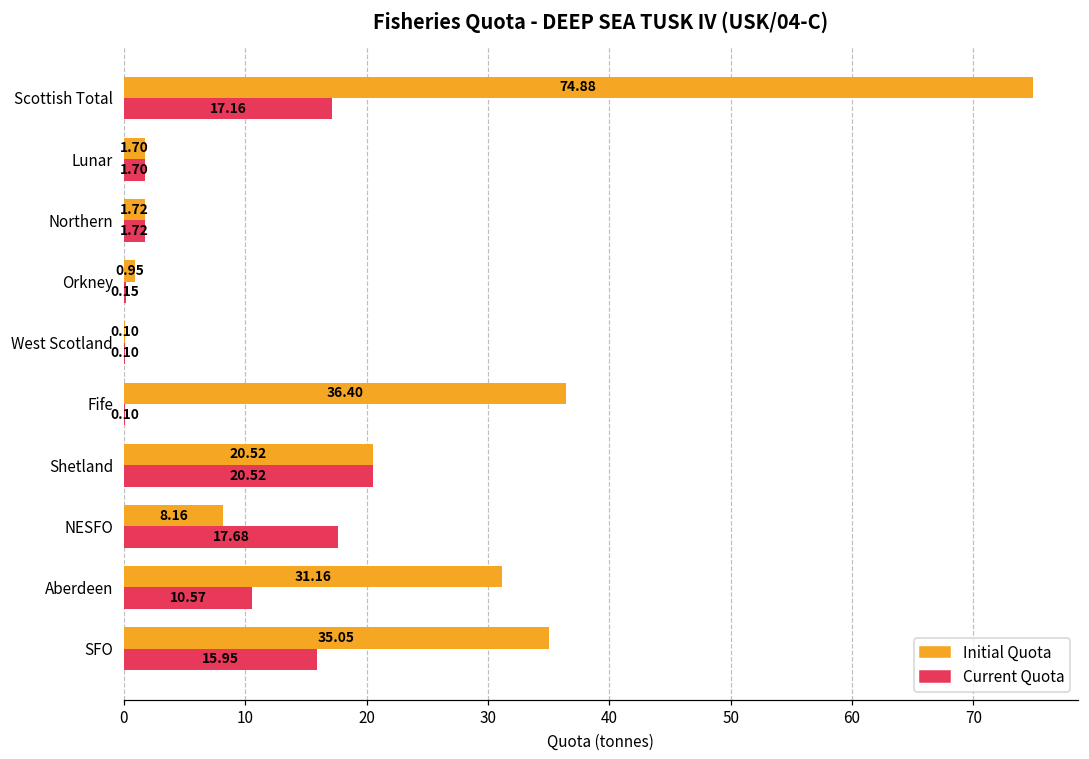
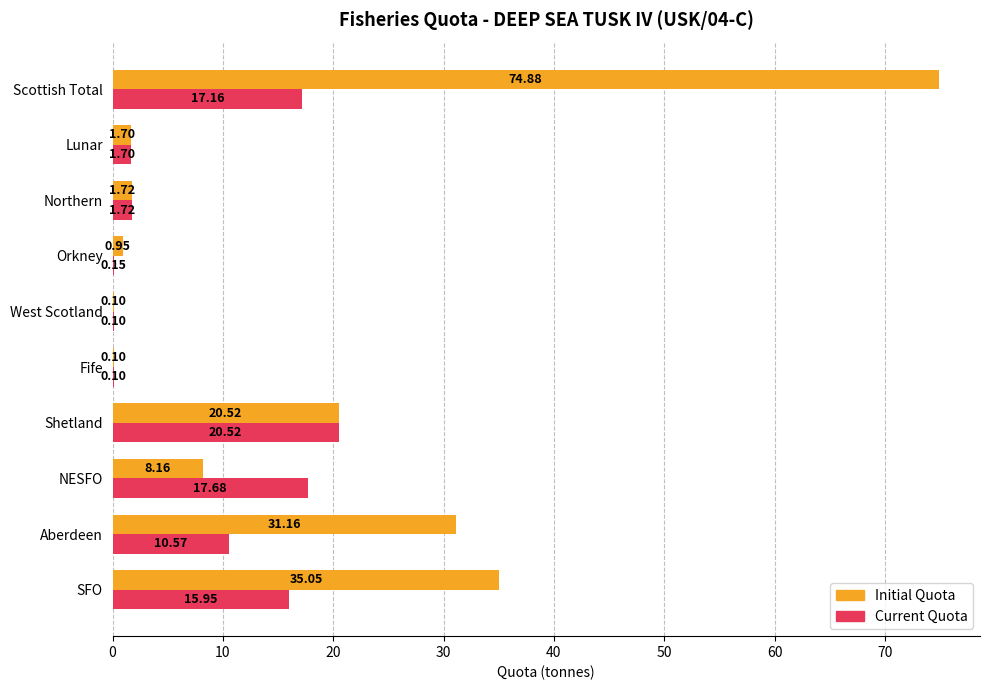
  {
    "Initial Quota": {
      "Scottish Total": 74.88,
      "Lunar": 1.70,
      "Northern": 1.72,
      "Orkney": 0.95,
      "West Scotland": 0.10,
-     "Fife": 36.40,
+     "Fife": 0.10,
      "Shetland": 20.52,
      "NESFO": 8.16,
      "Aberdeen": 31.16,
      "SFO": 35.05
    },
    "Current Quota": {
      "Scottish Total": 17.16,
      "Lunar": 1.70,
      "Northern": 1.72,
      "Orkney": 0.15,
      "West Scotland": 0.10,
      "Fife": 0.10,
      "Shetland": 20.52,
      "NESFO": 17.68,
      "Aberdeen": 10.57,
      "SFO": 15.95
    }
  }
